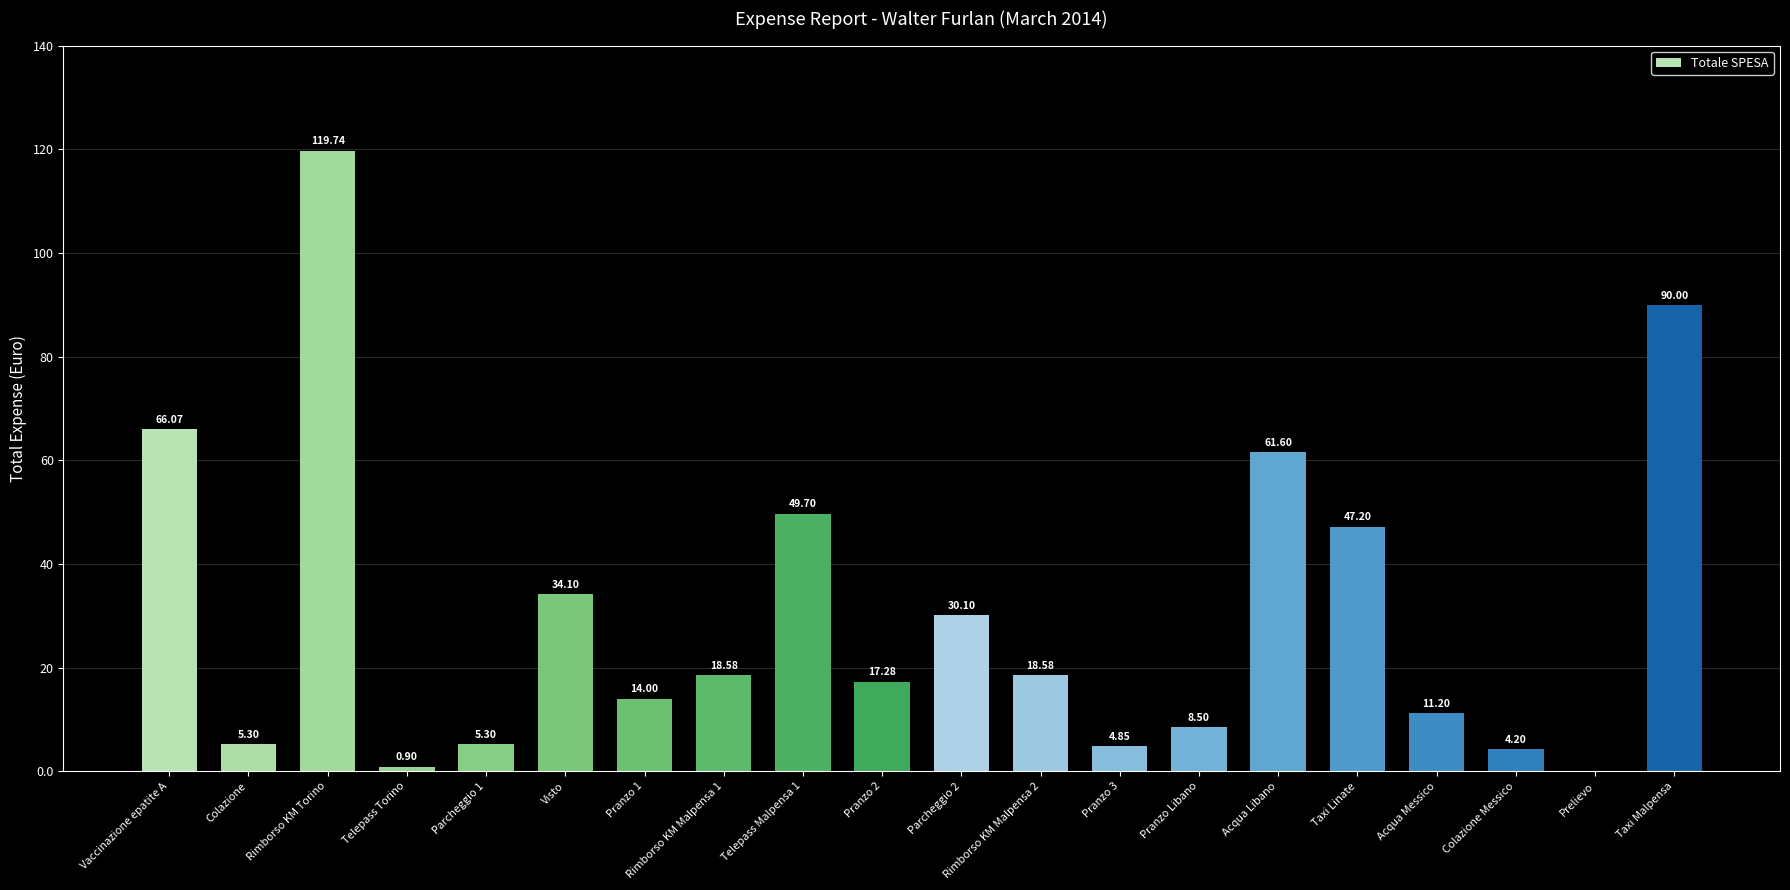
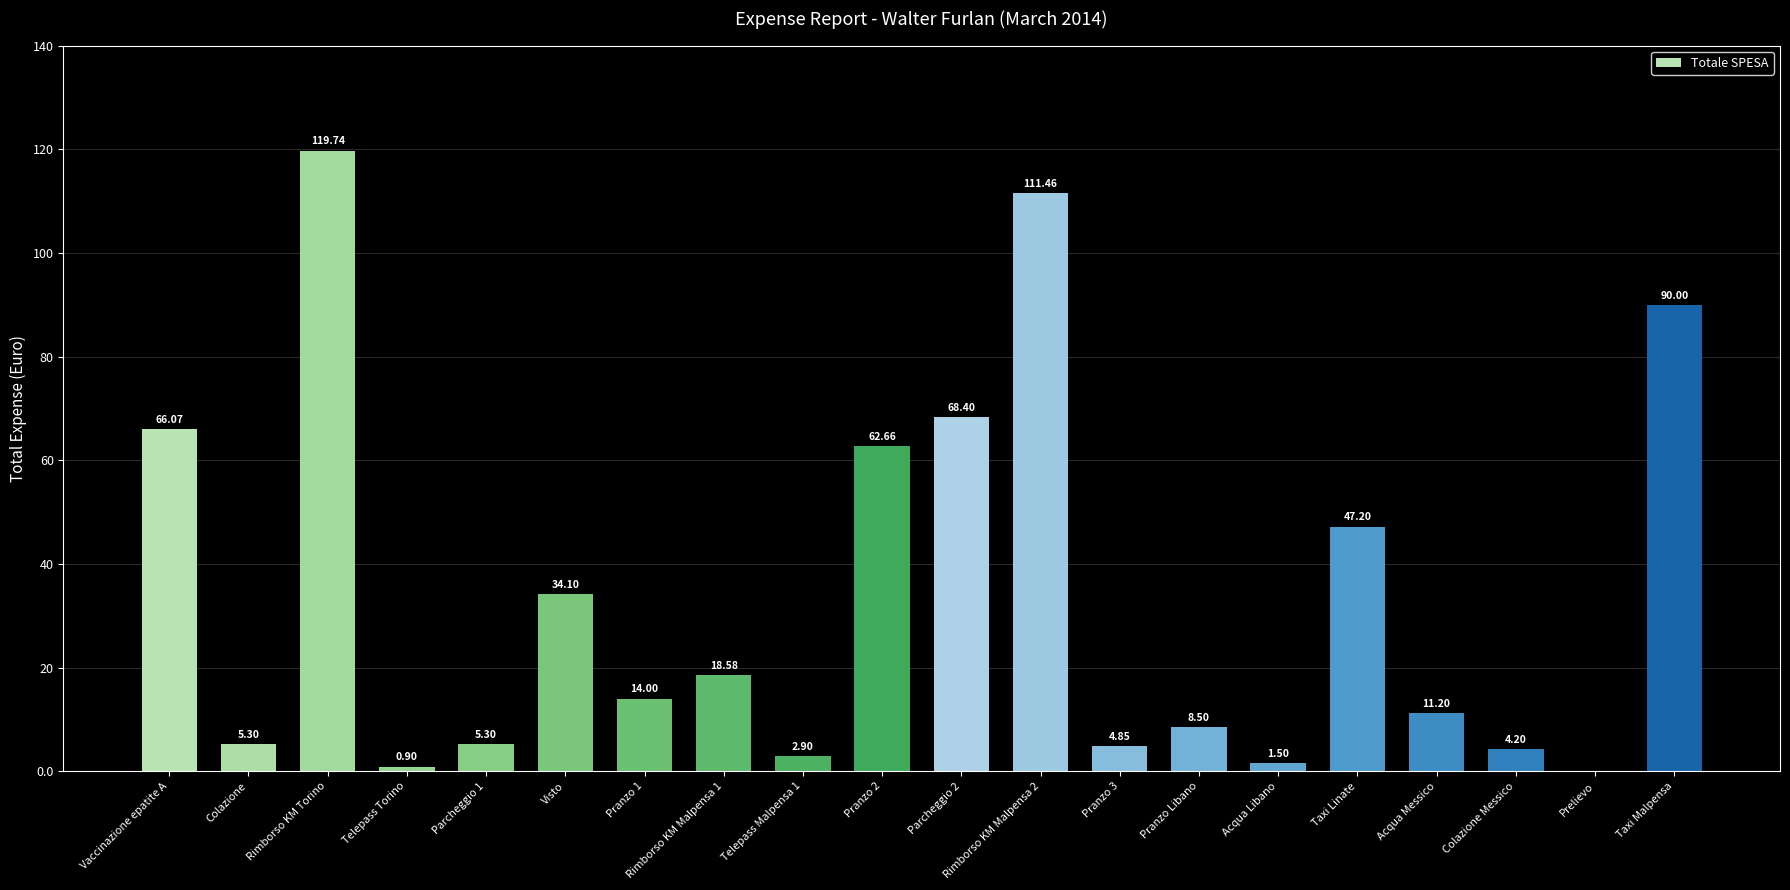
  {
    "Vaccinazione epatite A": 66.07,
    "Colazione": 5.30,
    "Rimborso KM Torino": 119.74,
    "Telepass Torino": 0.90,
    "Parcheggio 1": 5.30,
    "Visto": 34.10,
    "Pranzo 1": 14.00,
    "Rimborso KM Malpensa 1": 18.58,
-   "Telepass Malpensa 1": 49.70,
-   "Pranzo 2": 17.28,
-   "Parcheggio 2": 30.10,
-   "Rimborso KM Malpensa 2": 18.58,
+   "Telepass Malpensa 1": 2.90,
+   "Pranzo 2": 62.66,
+   "Parcheggio 2": 68.40,
+   "Rimborso KM Malpensa 2": 111.46,
    "Pranzo 3": 4.85,
    "Pranzo Libano": 8.50,
-   "Acqua Libano": 61.60,
+   "Acqua Libano": 1.50,
    "Taxi Linate": 47.20,
    "Acqua Messico": 11.20,
    "Colazione Messico": 4.20,
    "Taxi Malpensa": 90.00
  }
